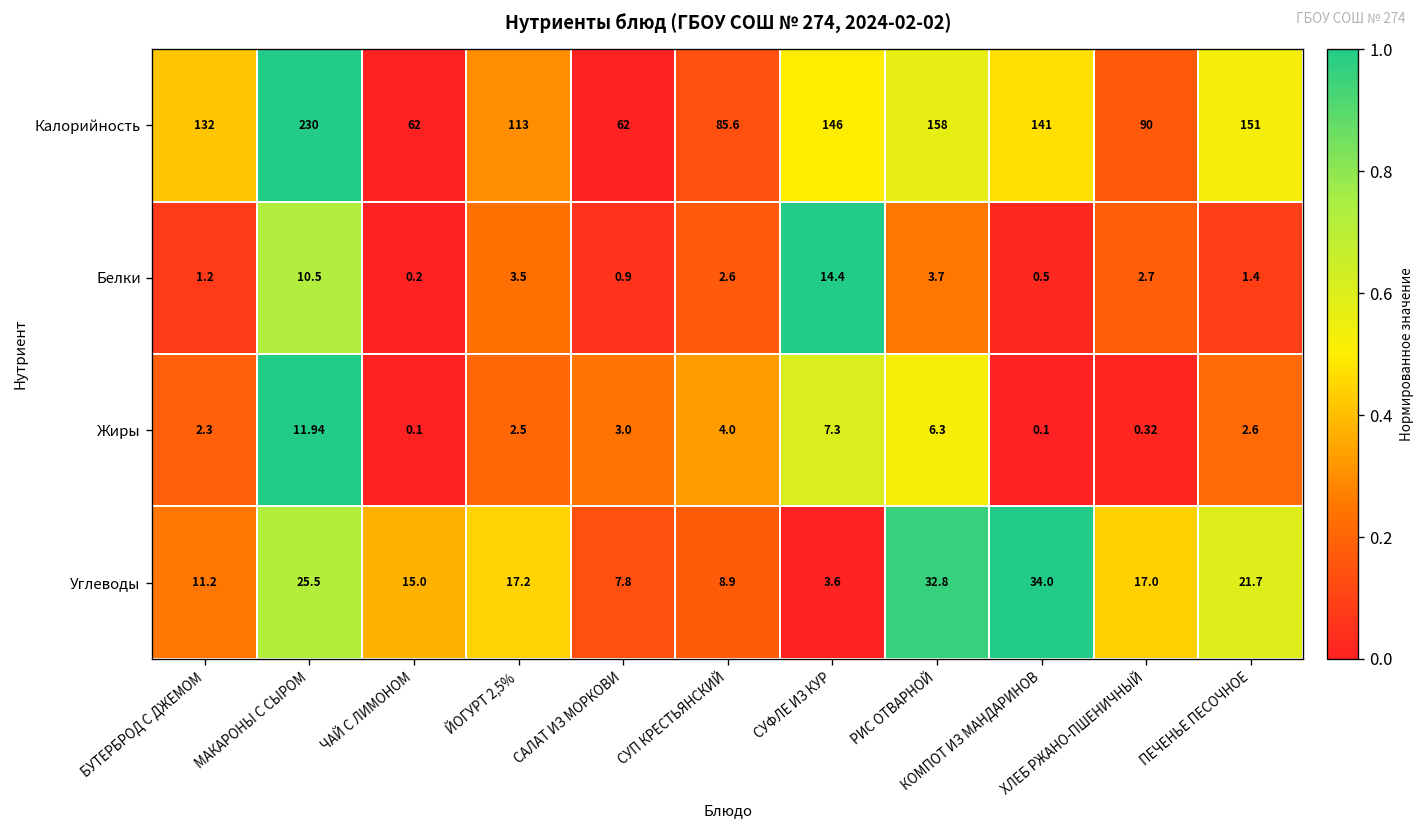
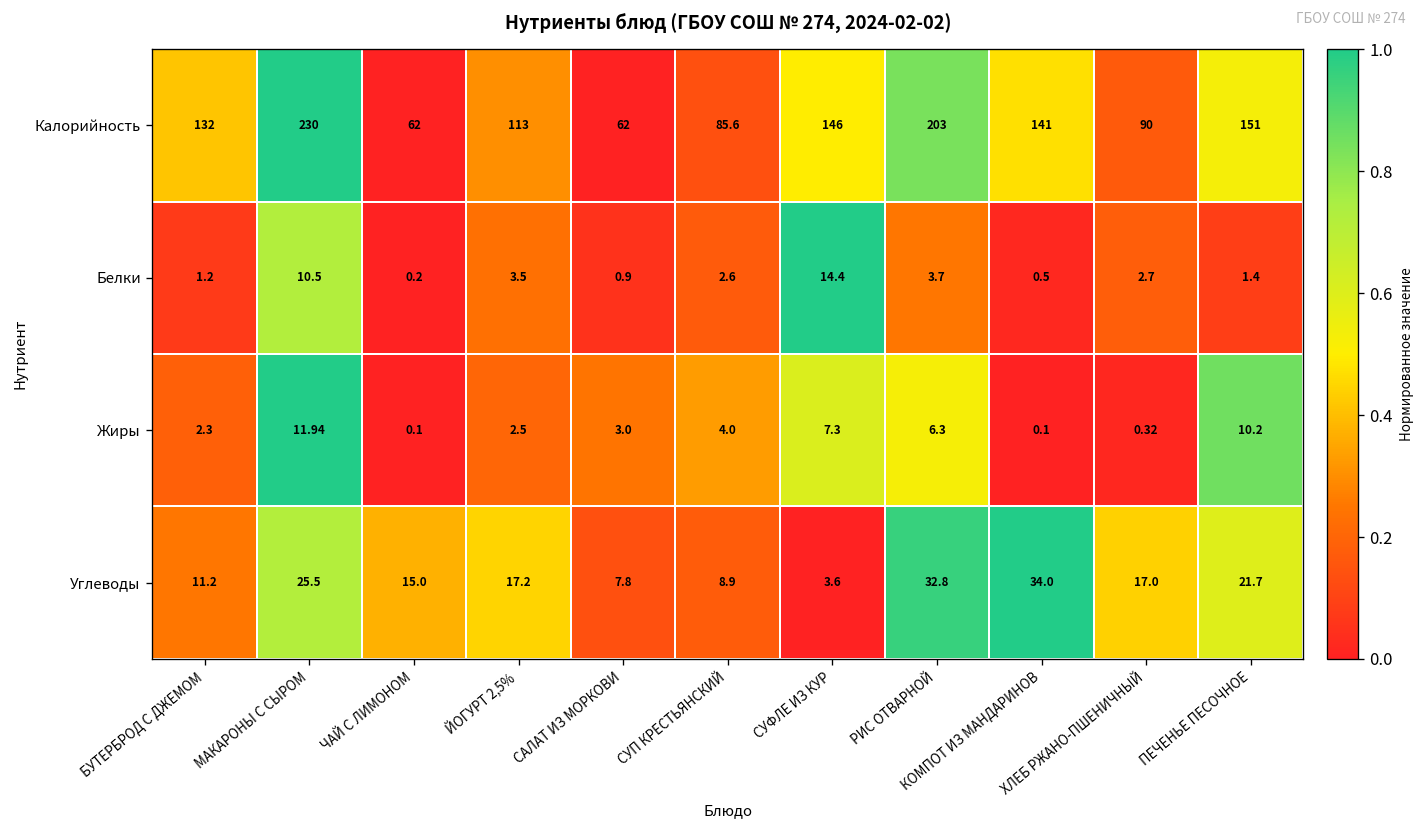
  {
    "Калорийность": {
      "БУТЕРБРОД С ДЖЕМОМ": 132,
      "МАКАРОНЫ С СЫРОМ": 230,
      "ЧАЙ С ЛИМОНОМ": 62,
      "ЙОГУРТ 2,5%": 113,
      "САЛАТ ИЗ МОРКОВИ": 62,
      "СУП КРЕСТЬЯНСКИЙ": 85.6,
      "СУФЛЕ ИЗ КУР": 146,
-     "РИС ОТВАРНОЙ": 158,
+     "РИС ОТВАРНОЙ": 203,
      "КОМПОТ ИЗ МАНДАРИНОВ": 141,
      "ХЛЕБ РЖАНО-ПШЕНИЧНЫЙ": 90,
      "ПЕЧЕНЬЕ ПЕСОЧНОЕ": 151
    },
    "Белки": {
      "БУТЕРБРОД С ДЖЕМОМ": 1.2,
      "МАКАРОНЫ С СЫРОМ": 10.5,
      "ЧАЙ С ЛИМОНОМ": 0.2,
      "ЙОГУРТ 2,5%": 3.5,
      "САЛАТ ИЗ МОРКОВИ": 0.9,
      "СУП КРЕСТЬЯНСКИЙ": 2.6,
      "СУФЛЕ ИЗ КУР": 14.4,
      "РИС ОТВАРНОЙ": 3.7,
      "КОМПОТ ИЗ МАНДАРИНОВ": 0.5,
      "ХЛЕБ РЖАНО-ПШЕНИЧНЫЙ": 2.7,
      "ПЕЧЕНЬЕ ПЕСОЧНОЕ": 1.4
    },
    "Жиры": {
      "БУТЕРБРОД С ДЖЕМОМ": 2.3,
      "МАКАРОНЫ С СЫРОМ": 11.94,
      "ЧАЙ С ЛИМОНОМ": 0.1,
      "ЙОГУРТ 2,5%": 2.5,
      "САЛАТ ИЗ МОРКОВИ": 3.0,
      "СУП КРЕСТЬЯНСКИЙ": 4.0,
      "СУФЛЕ ИЗ КУР": 7.3,
      "РИС ОТВАРНОЙ": 6.3,
      "КОМПОТ ИЗ МАНДАРИНОВ": 0.1,
      "ХЛЕБ РЖАНО-ПШЕНИЧНЫЙ": 0.32,
-     "ПЕЧЕНЬЕ ПЕСОЧНОЕ": 2.6
+     "ПЕЧЕНЬЕ ПЕСОЧНОЕ": 10.2
    },
    "Углеводы": {
      "БУТЕРБРОД С ДЖЕМОМ": 11.2,
      "МАКАРОНЫ С СЫРОМ": 25.5,
      "ЧАЙ С ЛИМОНОМ": 15.0,
      "ЙОГУРТ 2,5%": 17.2,
      "САЛАТ ИЗ МОРКОВИ": 7.8,
      "СУП КРЕСТЬЯНСКИЙ": 8.9,
      "СУФЛЕ ИЗ КУР": 3.6,
      "РИС ОТВАРНОЙ": 32.8,
      "КОМПОТ ИЗ МАНДАРИНОВ": 34.0,
      "ХЛЕБ РЖАНО-ПШЕНИЧНЫЙ": 17.0,
      "ПЕЧЕНЬЕ ПЕСОЧНОЕ": 21.7
    }
  }
